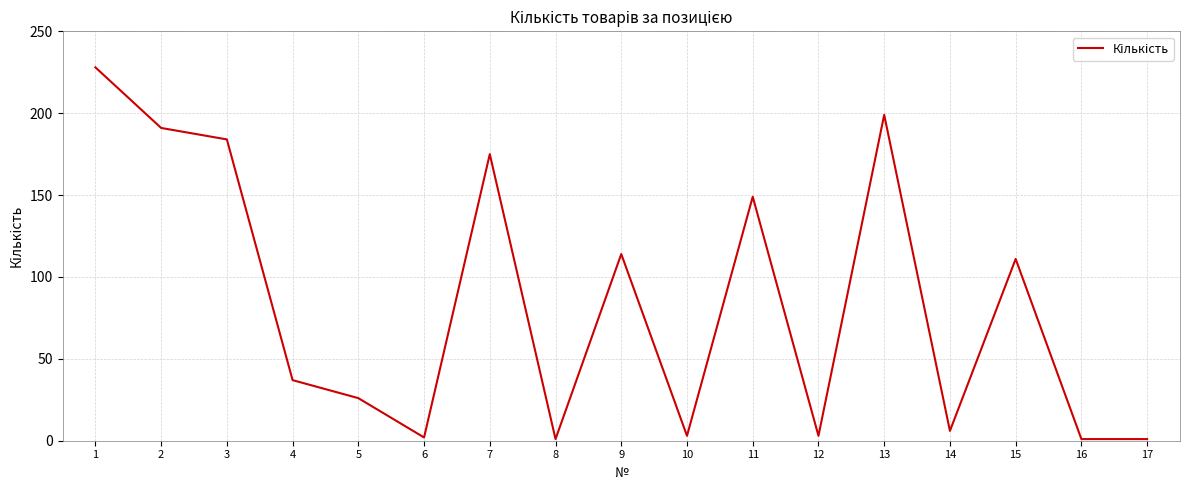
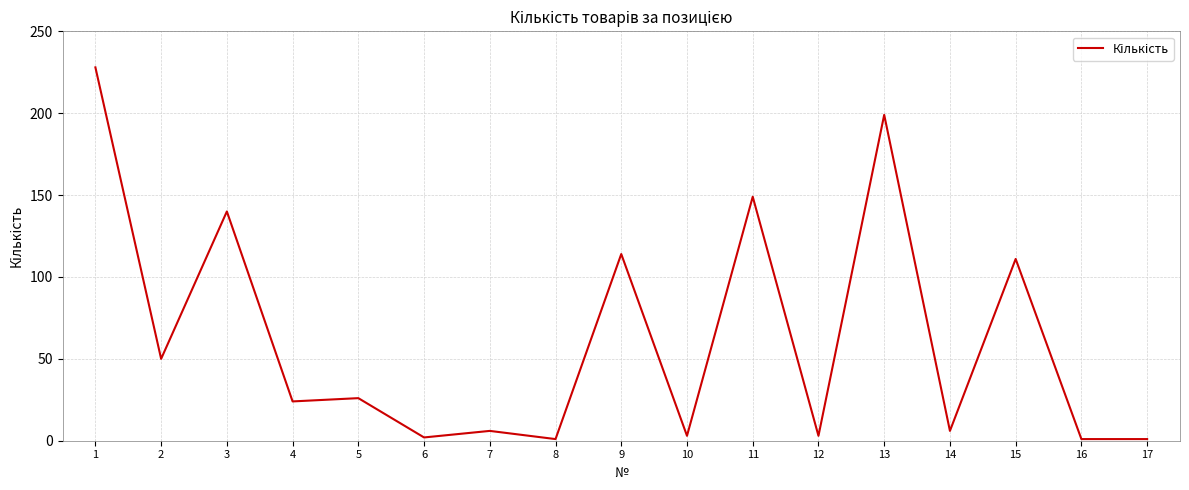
  {
    "1": 228,
-   "2": 191,
-   "3": 184,
-   "4": 37,
+   "2": 50,
+   "3": 140,
+   "4": 24,
    "5": 26,
    "6": 2,
-   "7": 175,
+   "7": 6,
    "8": 1,
    "9": 114,
    "10": 3,
    "11": 149,
    "12": 3,
    "13": 199,
    "14": 6,
    "15": 111,
    "16": 1,
    "17": 1
  }
